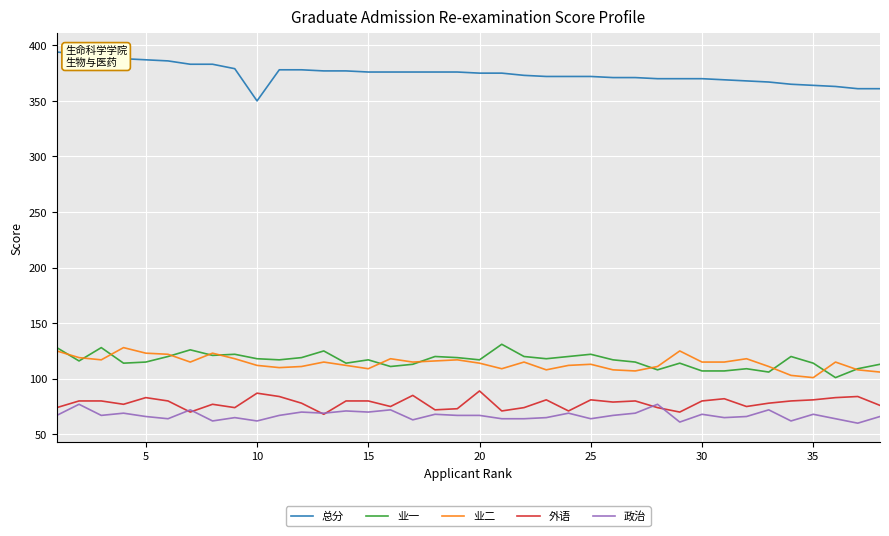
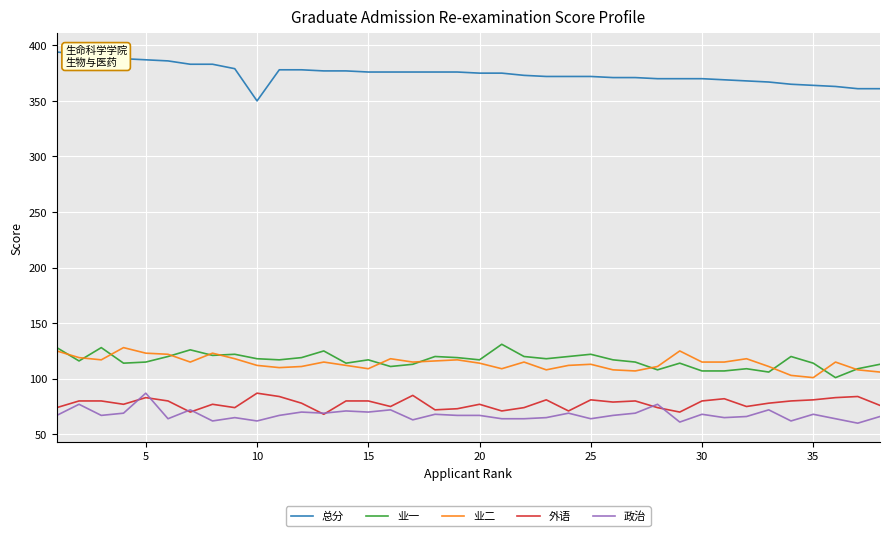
  {
    "总分": {
      "5": 387,
      "10": 350,
      "15": 376,
      "20": 375,
      "25": 372,
      "30": 370,
      "35": 364
    },
    "业一": {
      "5": 115,
      "10": 118,
      "15": 117,
      "20": 117,
      "25": 122,
      "30": 107,
      "35": 114
    },
    "业二": {
      "5": 123,
      "10": 112,
      "15": 109,
      "20": 114,
      "25": 113,
      "30": 115,
      "35": 101
    },
    "外语": {
      "5": 83,
      "10": 87,
      "15": 80,
-     "20": 89,
+     "20": 77,
      "25": 81,
      "30": 80,
      "35": 81
    },
    "政治": {
-     "5": 66,
+     "5": 87,
      "10": 62,
      "15": 70,
      "20": 67,
      "25": 64,
      "30": 68,
      "35": 68
    }
  }
